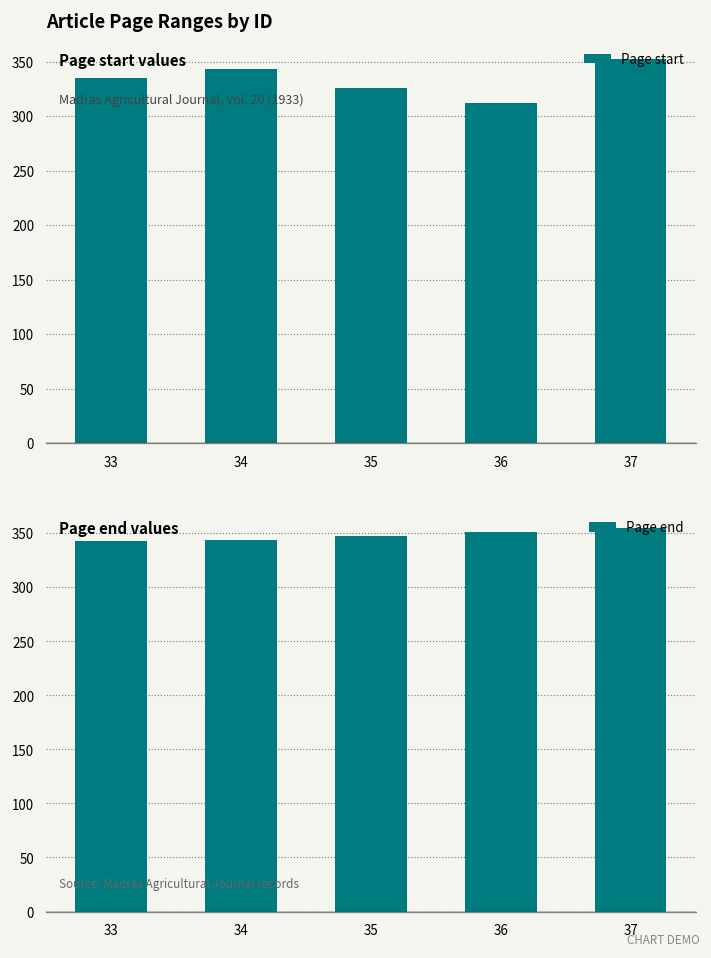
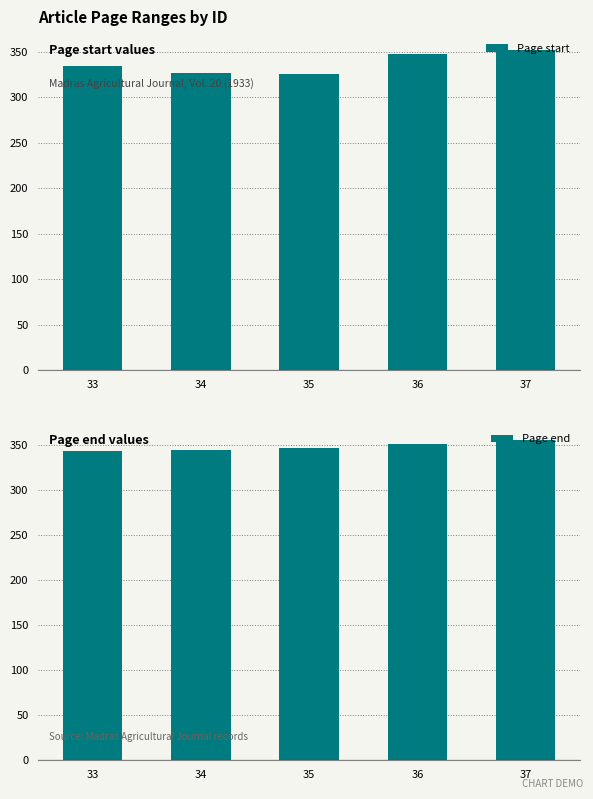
  {
    "Article Page Ranges by ID": {
-     "34": 340,
+     "34": 330,
      "35": 330,
-     "36": 310,
+     "36": 350,
      "37": 350
    }
  }
